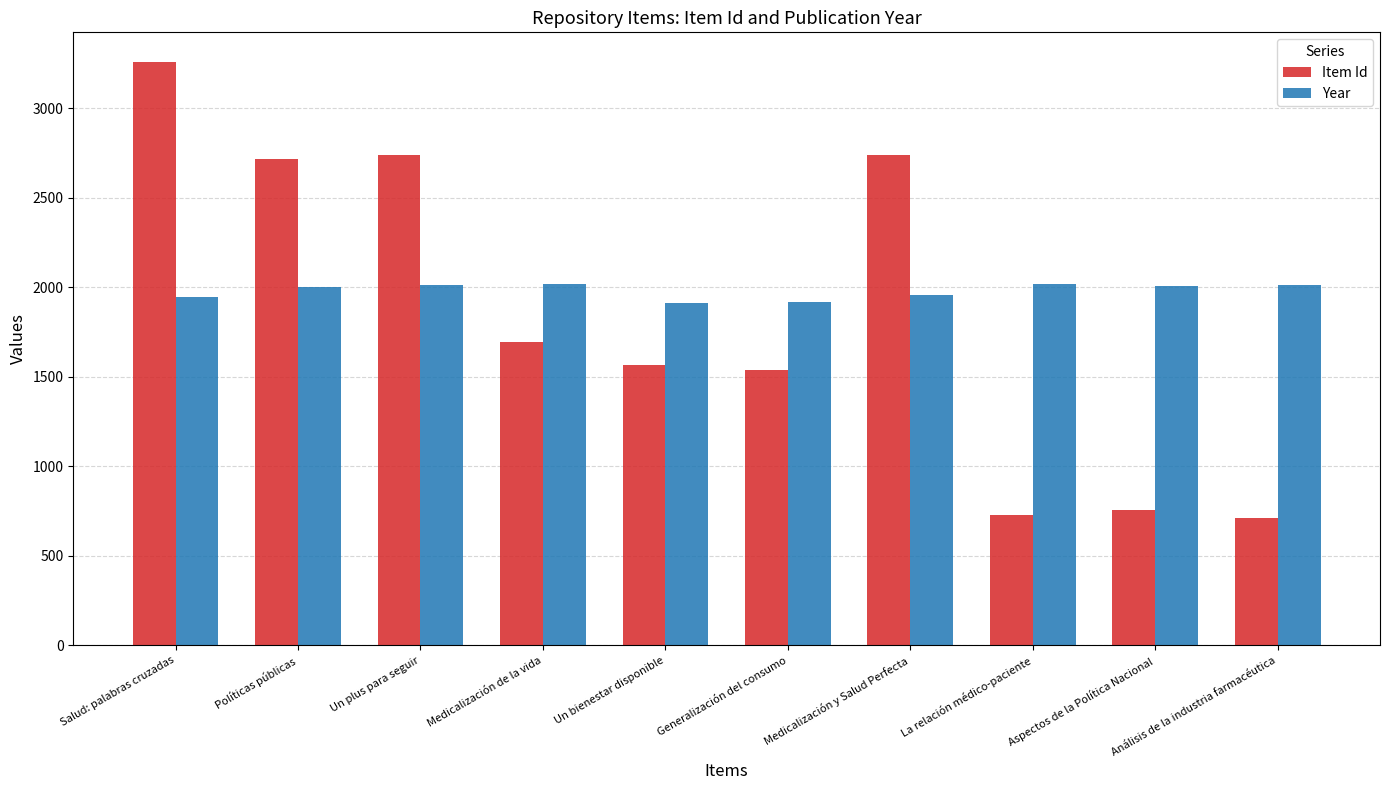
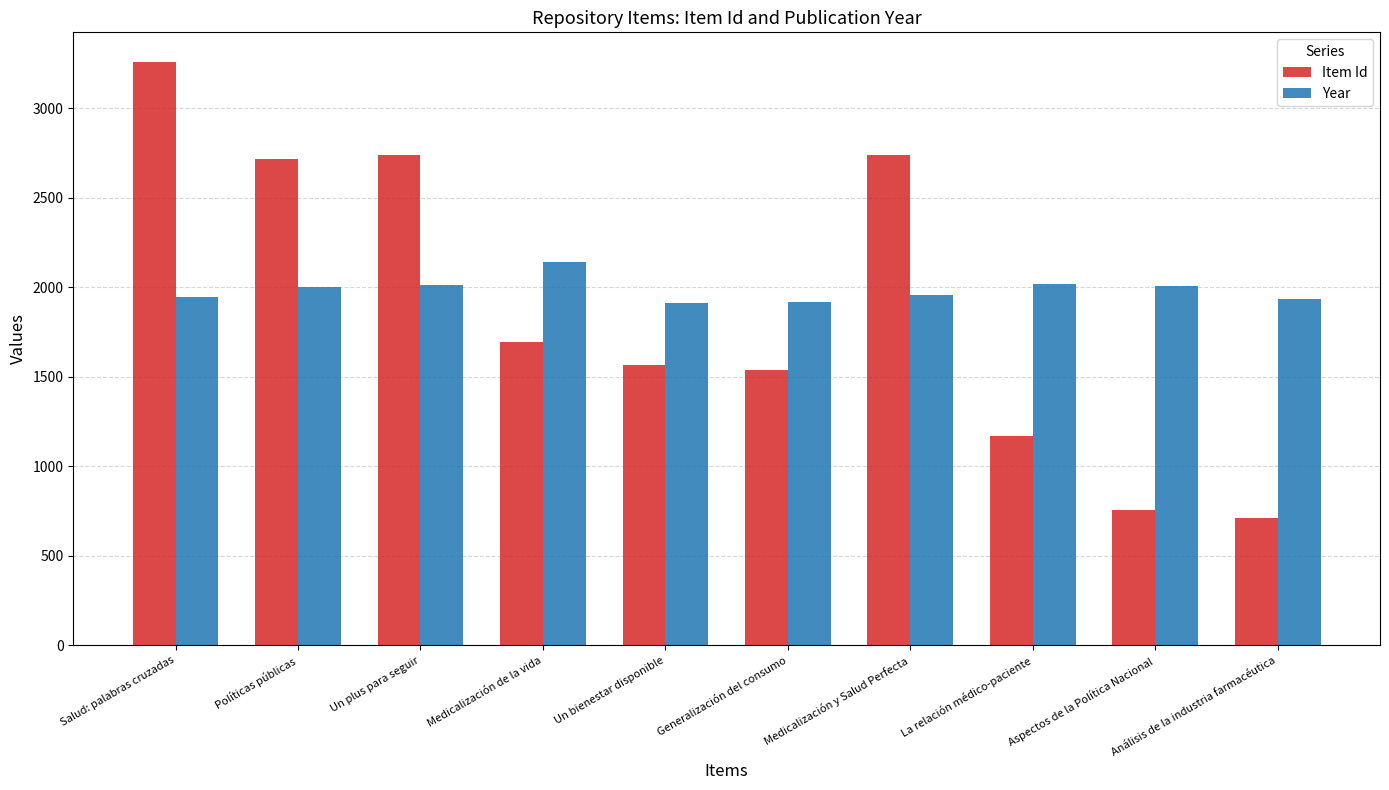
  {
    "Item Id": {
      "Salud: palabras cruzadas": 3260,
      "Políticas públicas": 2720,
      "Un plus para seguir": 2740,
      "Medicalización de la vida": 1700,
      "Un bienestar disponible": 1570,
      "Generalización del consumo": 1540,
      "Medicalización y Salud Perfecta": 2740,
-     "La relación médico-paciente": 730,
+     "La relación médico-paciente": 1170,
      "Aspectos de la Política Nacional": 760,
      "Análisis de la industria farmacéutica": 710
    },
    "Year": {
      "Salud: palabras cruzadas": 1950,
      "Políticas públicas": 2010,
      "Un plus para seguir": 2020,
-     "Medicalización de la vida": 2020,
+     "Medicalización de la vida": 2140,
      "Un bienestar disponible": 1910,
      "Generalización del consumo": 1920,
      "Medicalización y Salud Perfecta": 1960,
      "La relación médico-paciente": 2020,
      "Aspectos de la Política Nacional": 2010,
-     "Análisis de la industria farmacéutica": 2010
+     "Análisis de la industria farmacéutica": 1940
    }
  }
